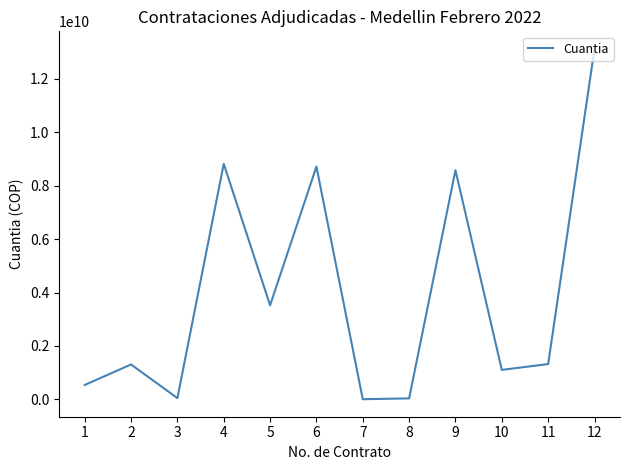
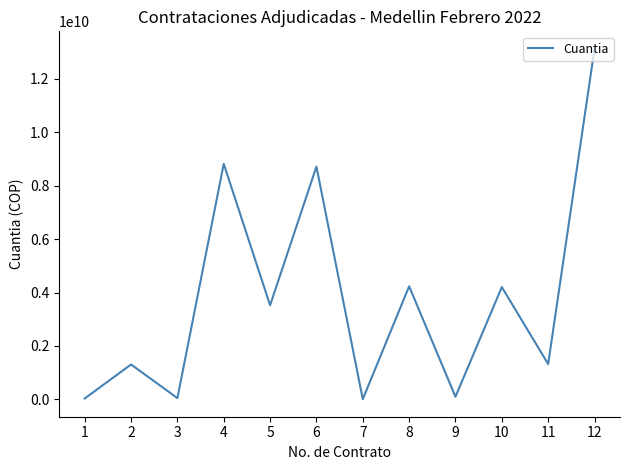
  {
-   "1": 500000000,
+   "1": 0,
    "2": 1300000000,
    "3": 0,
    "4": 8800000000,
    "5": 3500000000,
    "6": 8700000000,
    "7": 0,
-   "8": 0,
-   "9": 8600000000,
-   "10": 1100000000,
+   "8": 4200000000,
+   "9": 100000000,
+   "10": 4200000000,
    "11": 1300000000
  }
